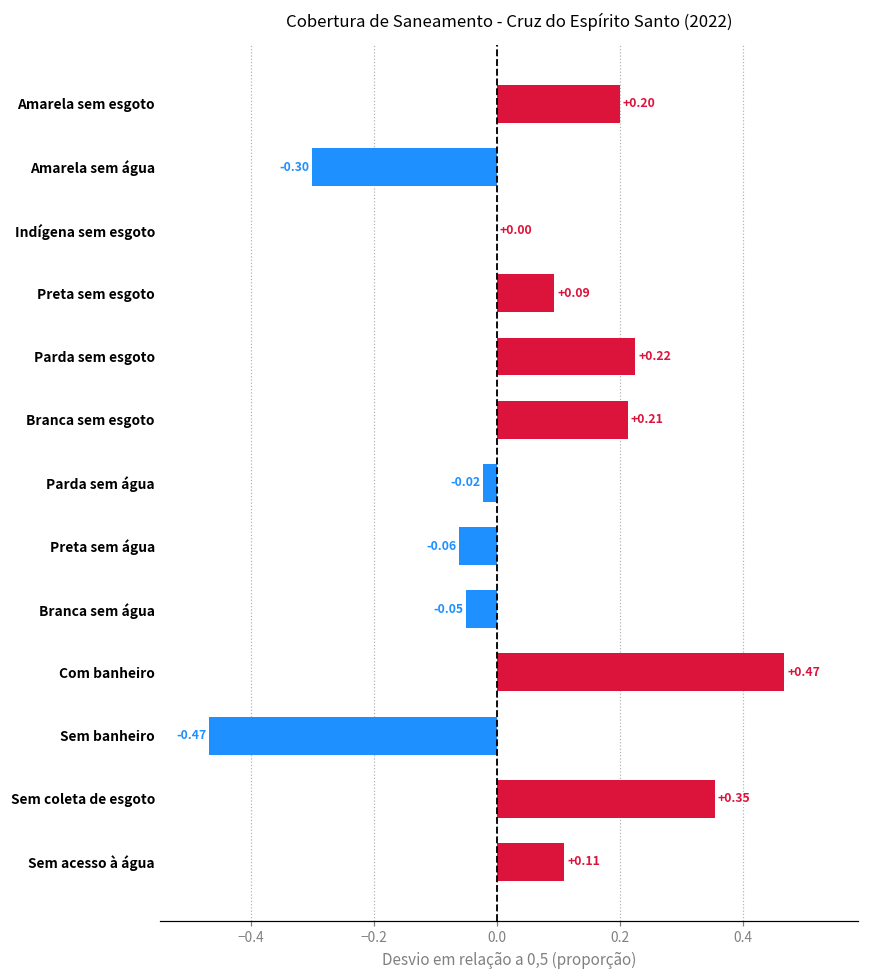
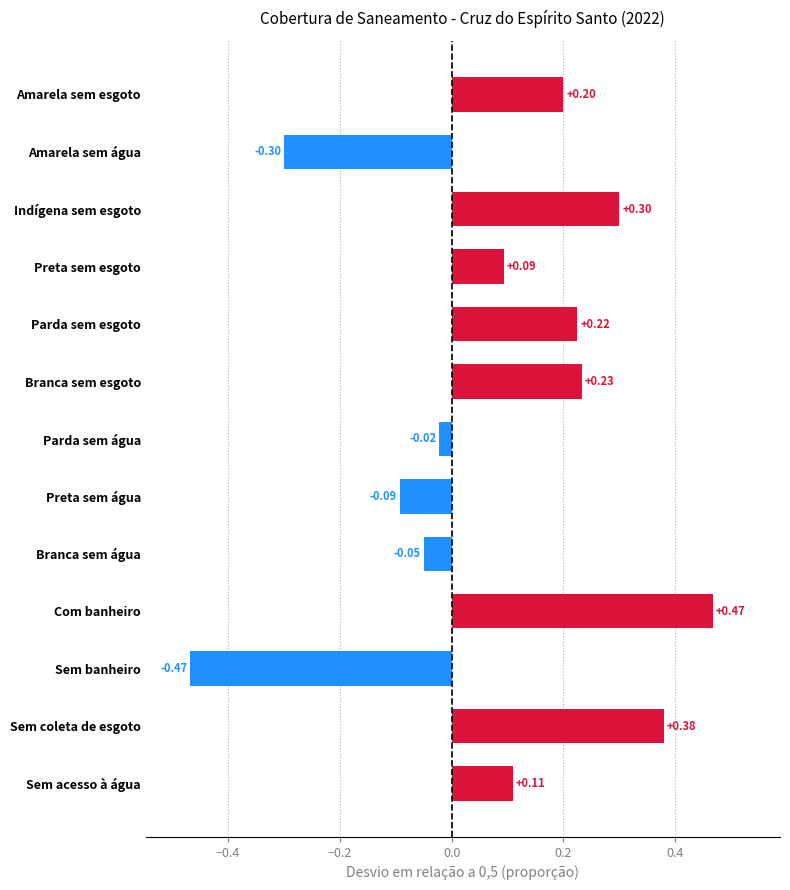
  {
    "Amarela sem esgoto": "+0.20",
    "Amarela sem água": "-0.30",
-   "Indígena sem esgoto": "+0.00",
+   "Indígena sem esgoto": "+0.30",
    "Preta sem esgoto": "+0.09",
    "Parda sem esgoto": "+0.22",
-   "Branca sem esgoto": "+0.21",
+   "Branca sem esgoto": "+0.23",
    "Parda sem água": "-0.02",
-   "Preta sem água": "-0.06",
+   "Preta sem água": "-0.09",
    "Branca sem água": "-0.05",
    "Com banheiro": "+0.47",
    "Sem banheiro": "-0.47",
-   "Sem coleta de esgoto": "+0.35",
+   "Sem coleta de esgoto": "+0.38",
    "Sem acesso à água": "+0.11"
  }
